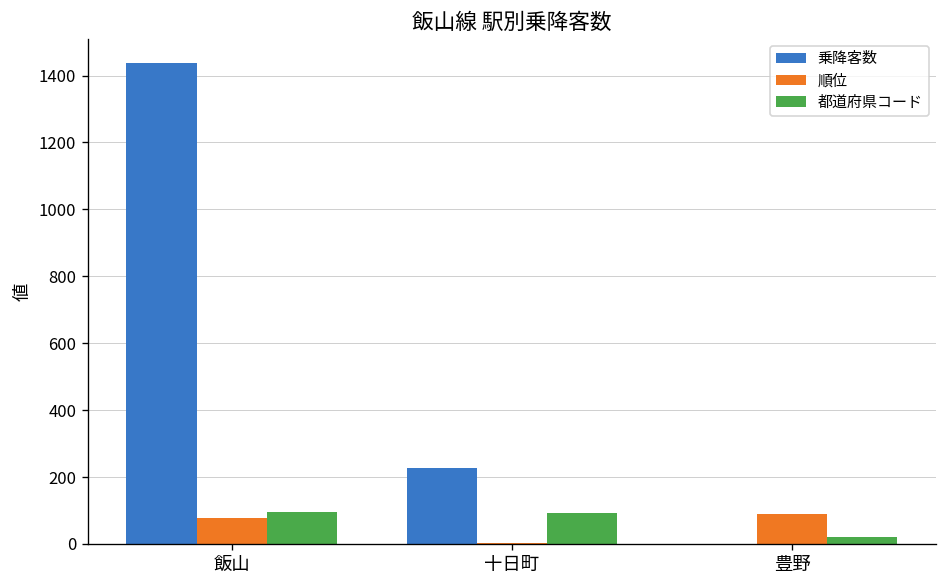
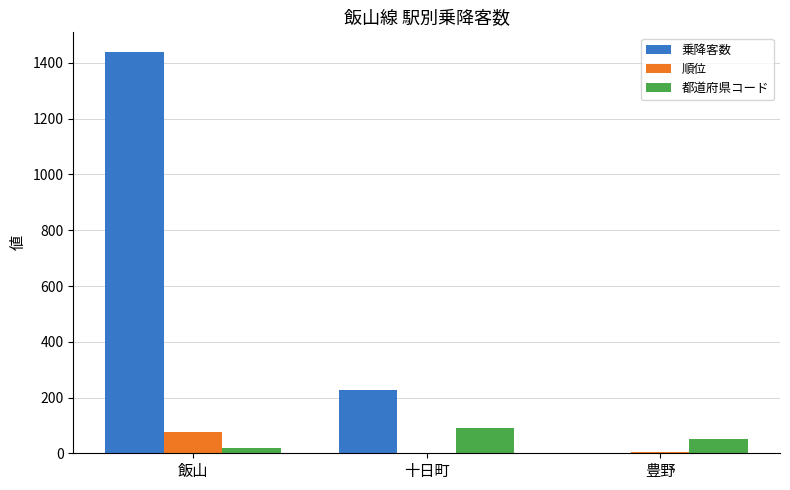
  {
    "乗降客数": {
      "飯山": 1440,
      "十日町": 230,
      "豊野": 0
    },
    "順位": {
      "飯山": 80,
-     "豊野": 90
+     "豊野": 0
    },
    "都道府県コード": {
-     "飯山": 100,
+     "飯山": 20,
      "十日町": 90,
-     "豊野": 20
+     "豊野": 50
    }
  }
